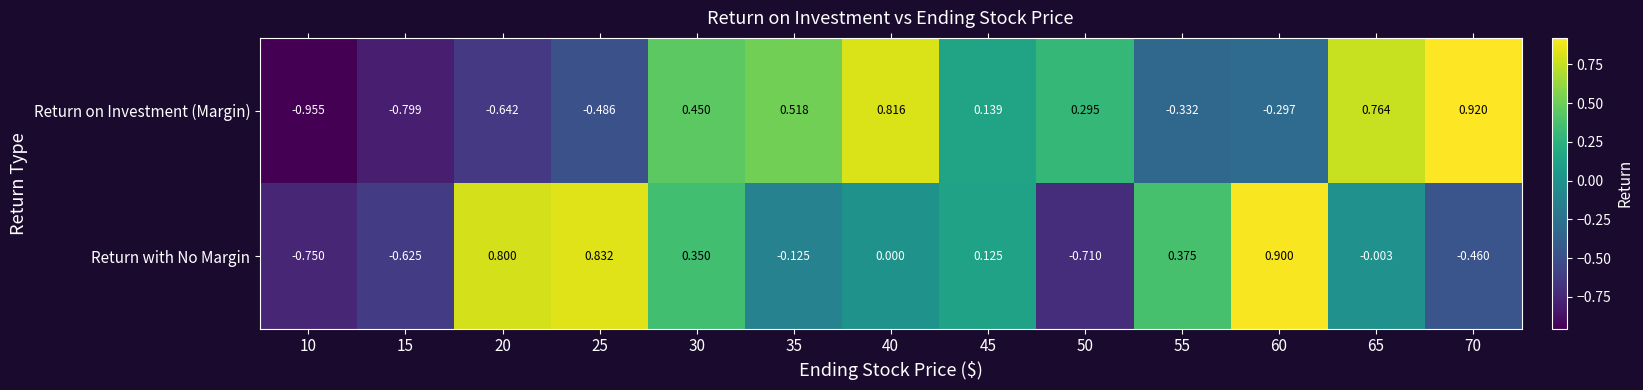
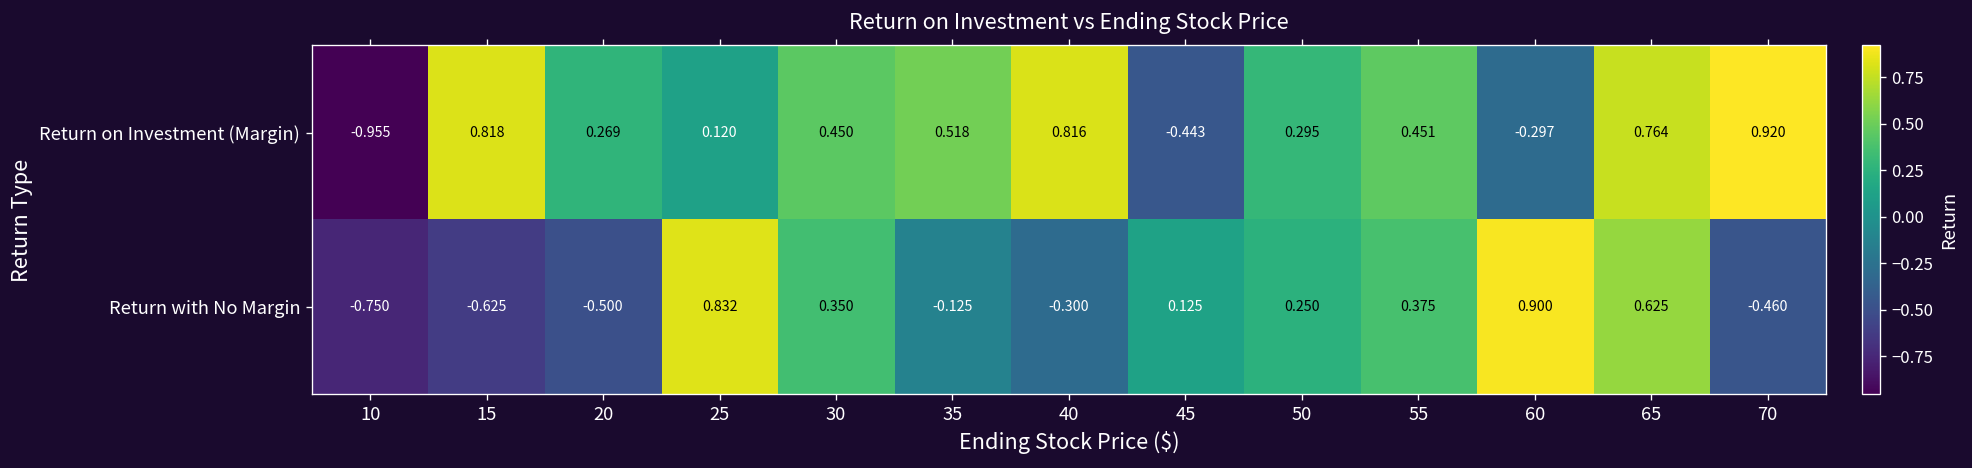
  {
    "Return on Investment (Margin)": {
      "10": -0.955,
-     "15": -0.799,
-     "20": -0.642,
-     "25": -0.486,
+     "15": 0.818,
+     "20": 0.269,
+     "25": 0.120,
      "30": 0.450,
      "35": 0.518,
      "40": 0.816,
-     "45": 0.139,
+     "45": -0.443,
      "50": 0.295,
-     "55": -0.332,
+     "55": 0.451,
      "60": -0.297,
      "65": 0.764,
      "70": 0.920
    },
    "Return with No Margin": {
      "10": -0.750,
      "15": -0.625,
-     "20": 0.800,
+     "20": -0.500,
      "25": 0.832,
      "30": 0.350,
      "35": -0.125,
-     "40": 0.000,
+     "40": -0.300,
      "45": 0.125,
-     "50": -0.710,
+     "50": 0.250,
      "55": 0.375,
      "60": 0.900,
-     "65": -0.003,
+     "65": 0.625,
      "70": -0.460
    }
  }
